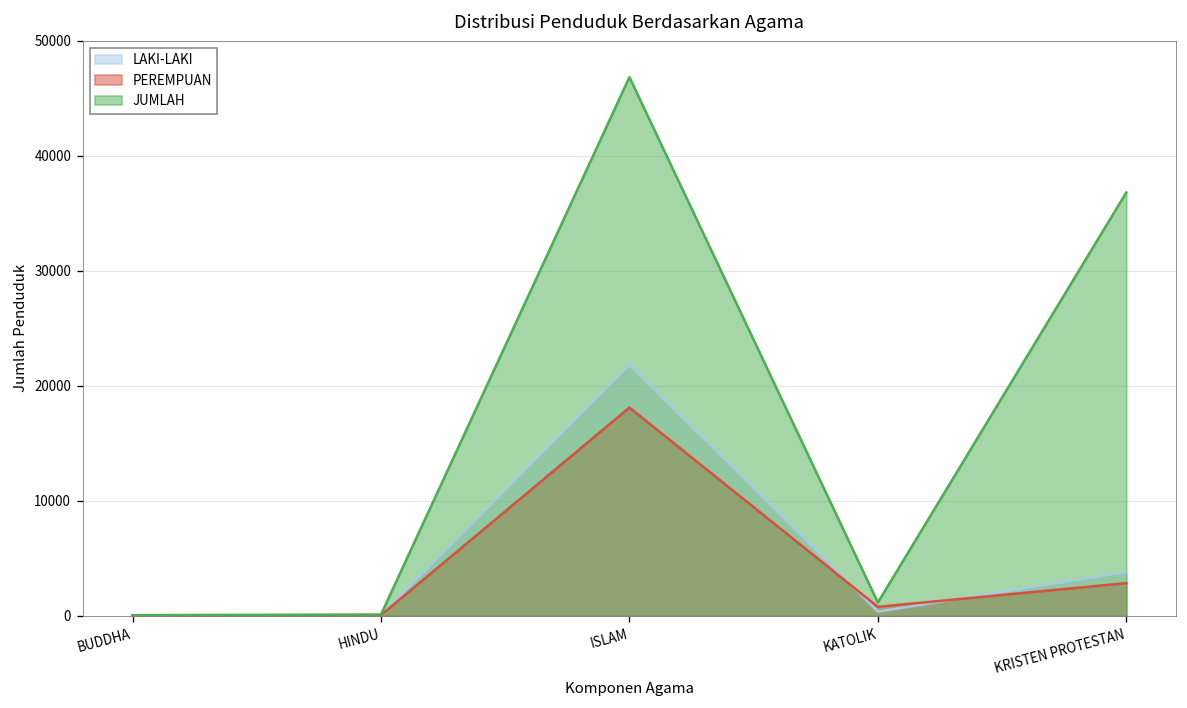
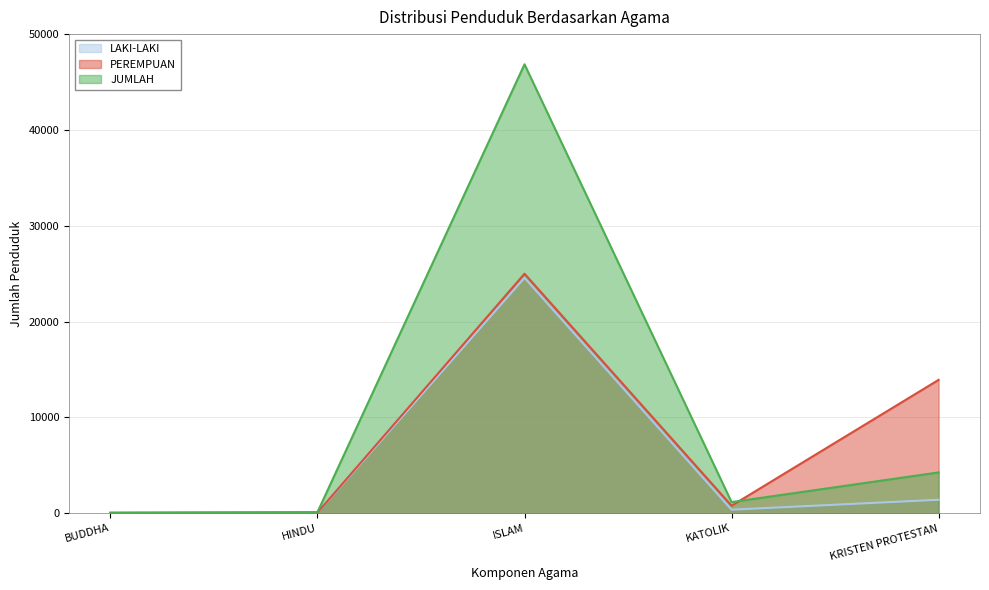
  {
    "LAKI-LAKI": {
-     "ISLAM": 22000,
+     "ISLAM": 25000,
      "KATOLIK": 0,
-     "KRISTEN PROTESTAN": 4000
+     "KRISTEN PROTESTAN": 1000
    },
    "PEREMPUAN": {
-     "ISLAM": 18000,
+     "ISLAM": 25000,
      "KATOLIK": 1000,
-     "KRISTEN PROTESTAN": 3000
+     "KRISTEN PROTESTAN": 14000
    },
    "JUMLAH": {
      "ISLAM": 47000,
      "KATOLIK": 1000,
-     "KRISTEN PROTESTAN": 37000
+     "KRISTEN PROTESTAN": 4000
    }
  }
